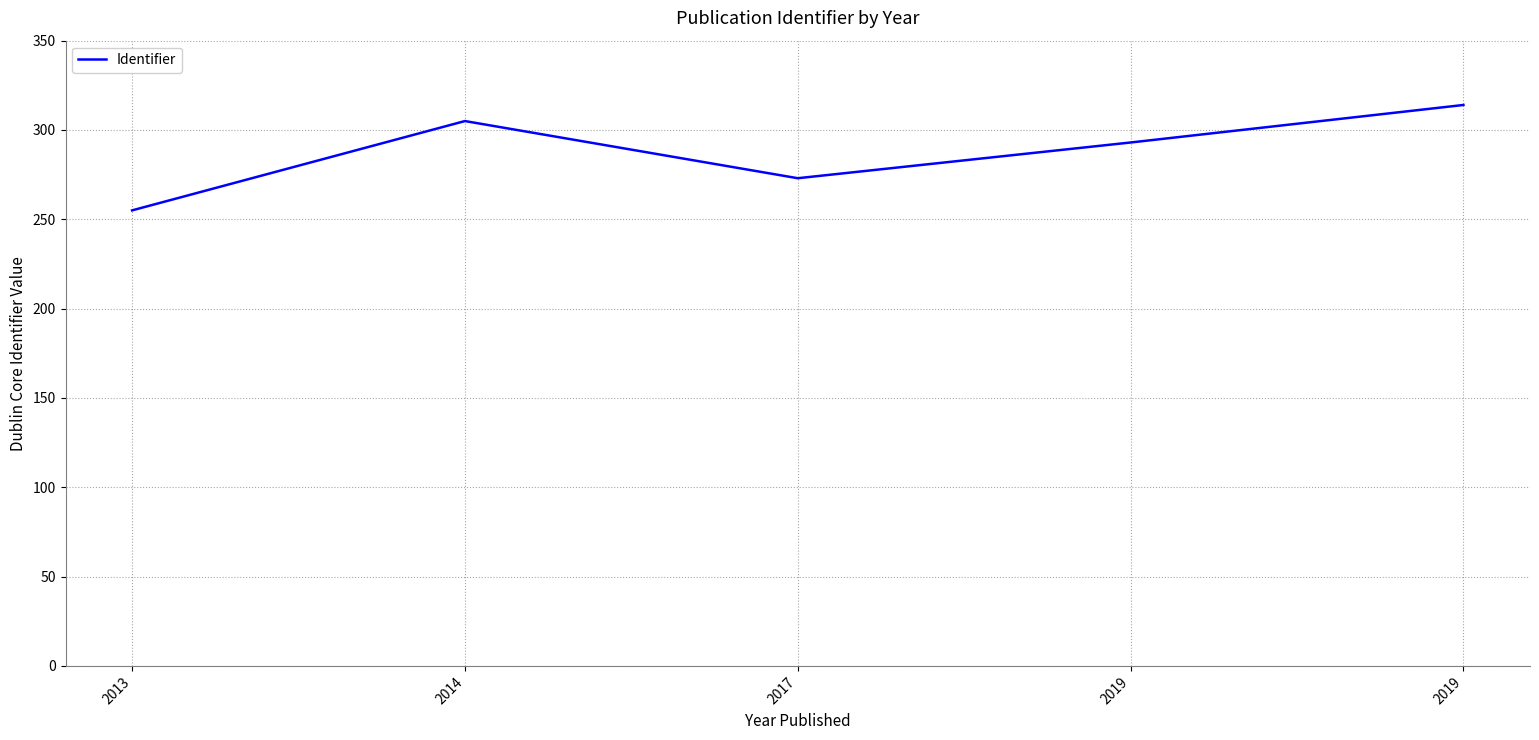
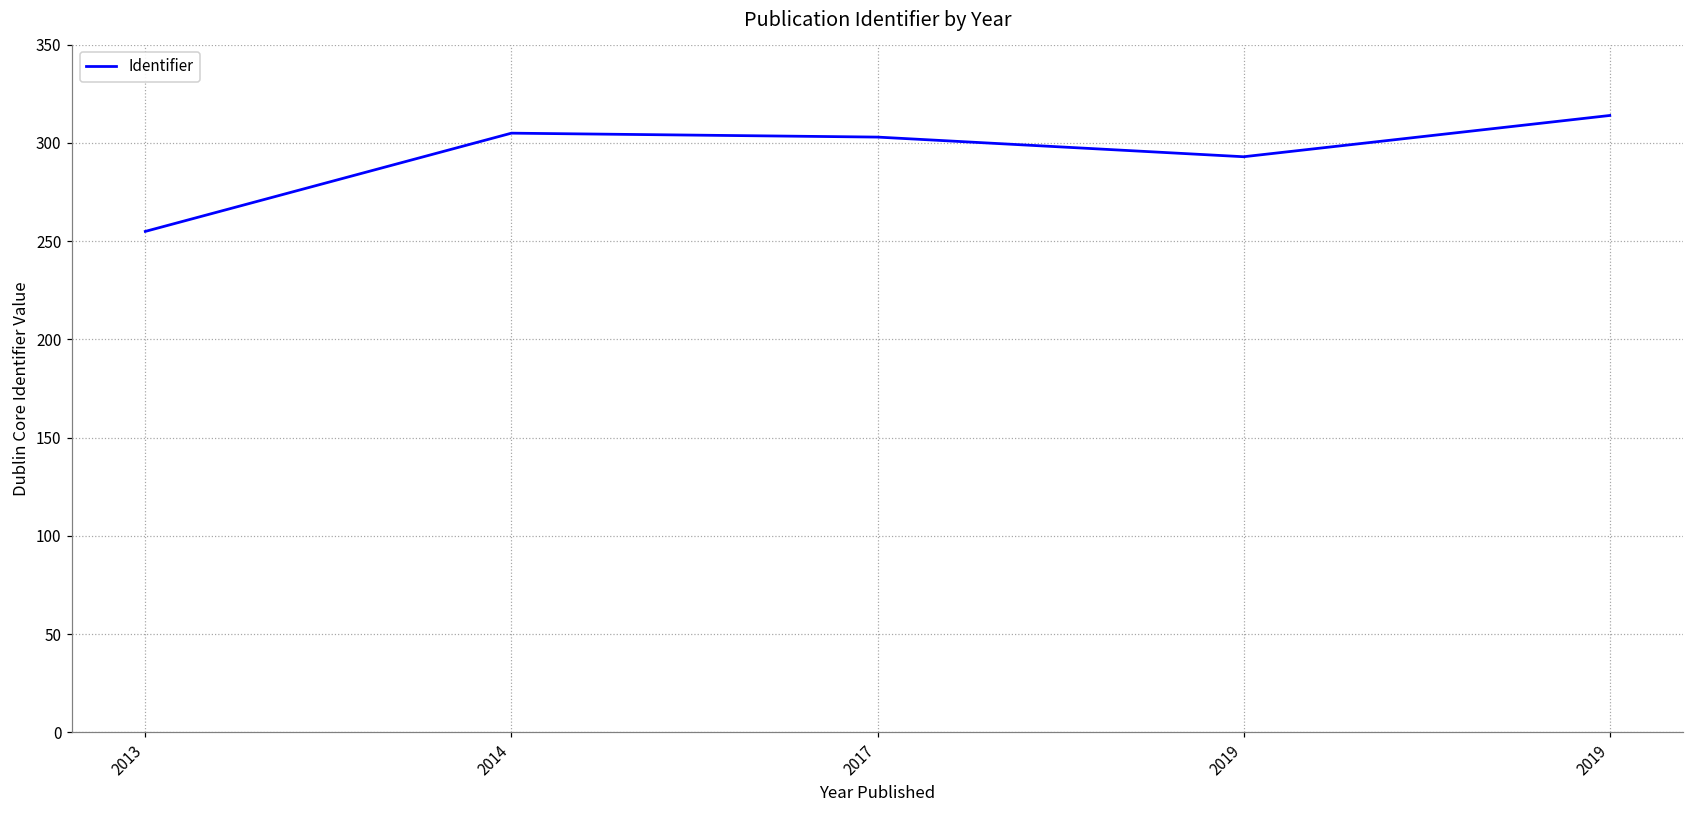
  {
    "2013": 255,
    "2014": 305,
-   "2017": 273
+   "2017": 303
  }
